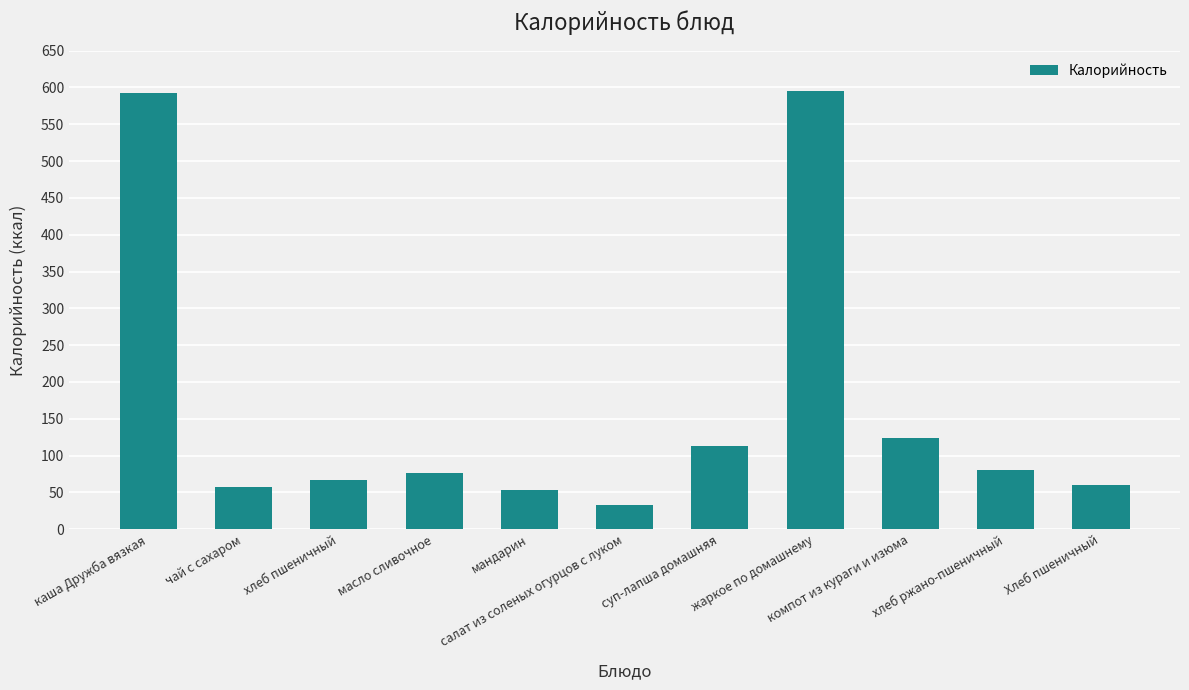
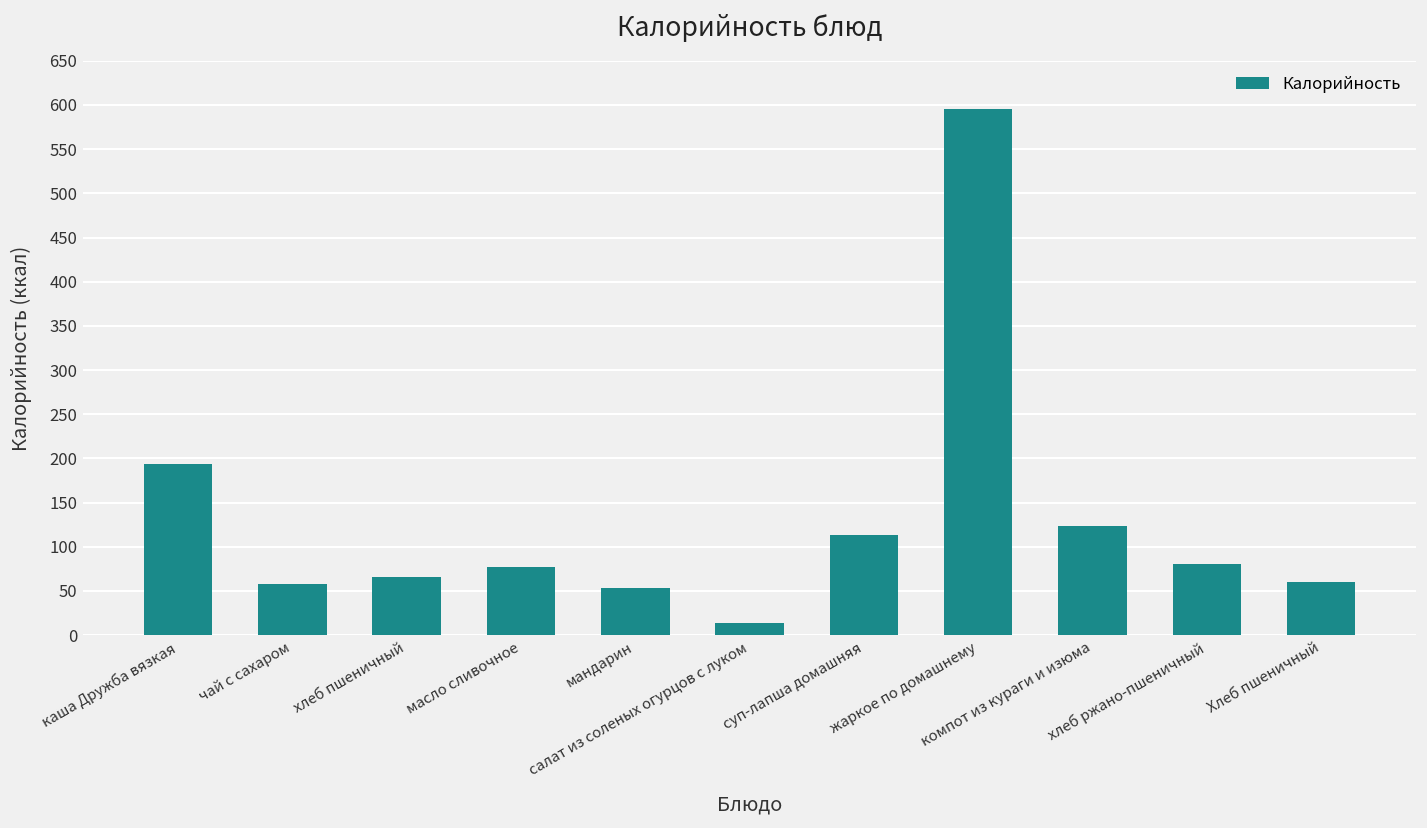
  {
-   "каша Дружба вязкая": 590,
+   "каша Дружба вязкая": 190,
    "чай с сахаром": 60,
    "хлеб пшеничный": 70,
    "масло сливочное": 80,
    "мандарин": 50,
-   "салат из соленых огурцов с луком": 30,
+   "салат из соленых огурцов с луком": 10,
    "суп-лапша домашняя": 110,
    "жаркое по домашнему": 600,
    "компот из кураги и изюма": 120,
    "хлеб ржано-пшеничный": 80,
    "Хлеб пшеничный": 60
  }
